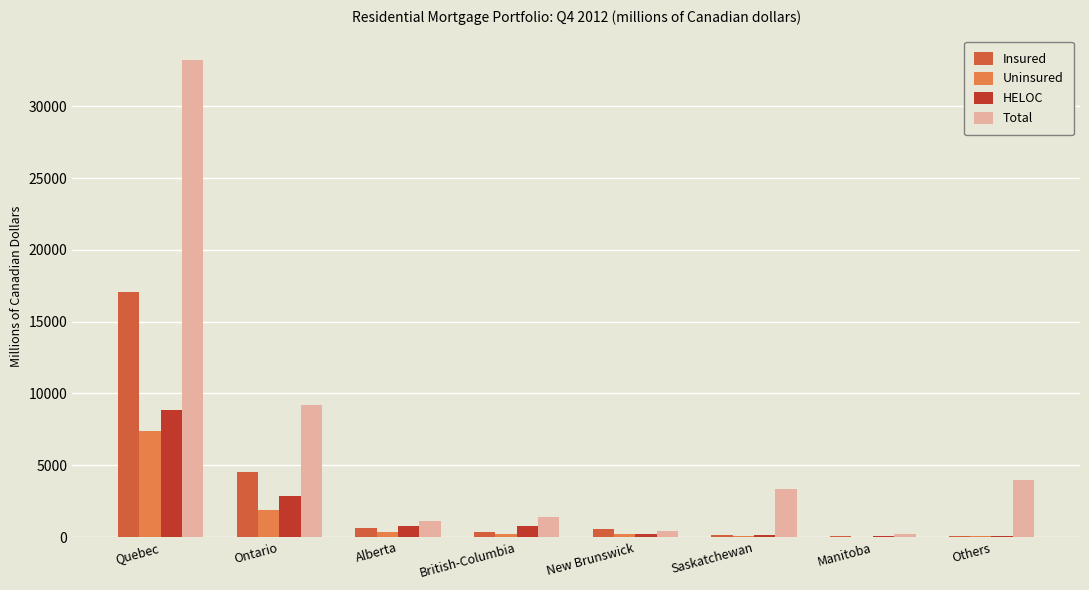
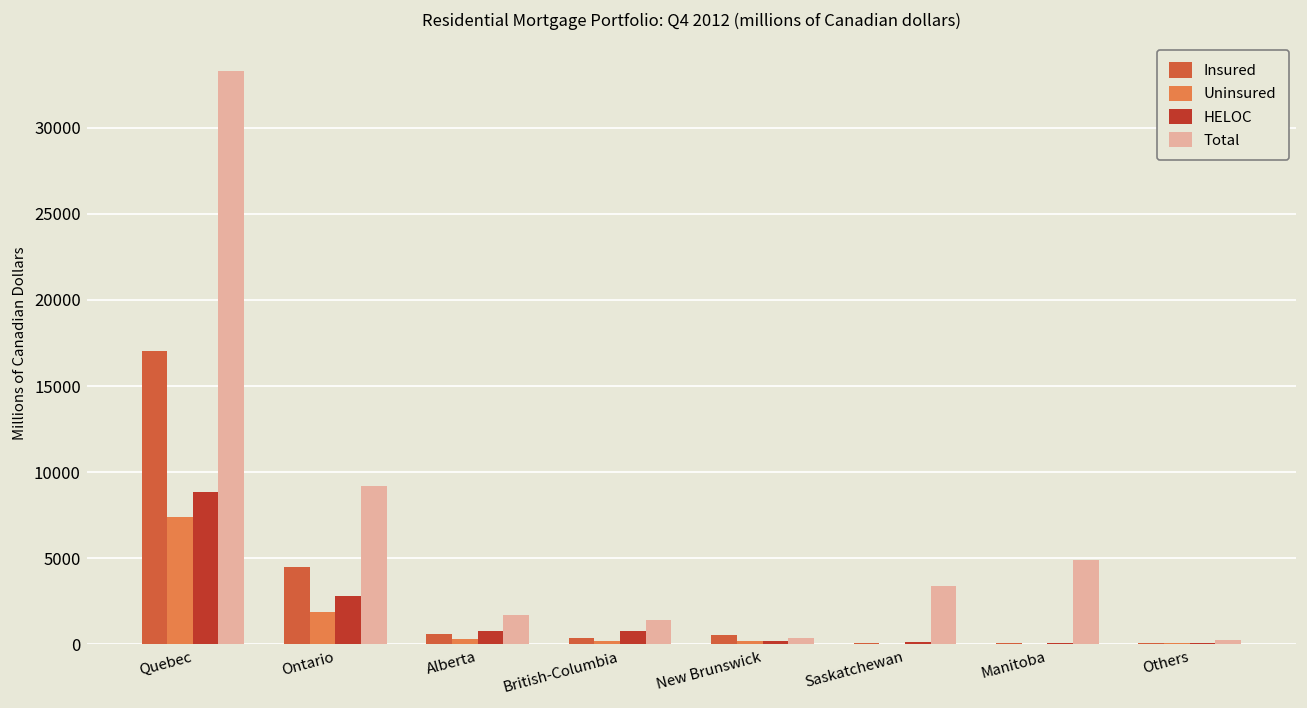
  {
    "Total": {
      "Quebec": 33300,
      "Ontario": 9200,
-     "Alberta": 1100,
+     "Alberta": 1700,
      "British-Columbia": 1400,
      "New Brunswick": 400,
      "Saskatchewan": 3400,
-     "Manitoba": 200,
-     "Others": 4000
+     "Manitoba": 4900,
+     "Others": 200
    }
  }
